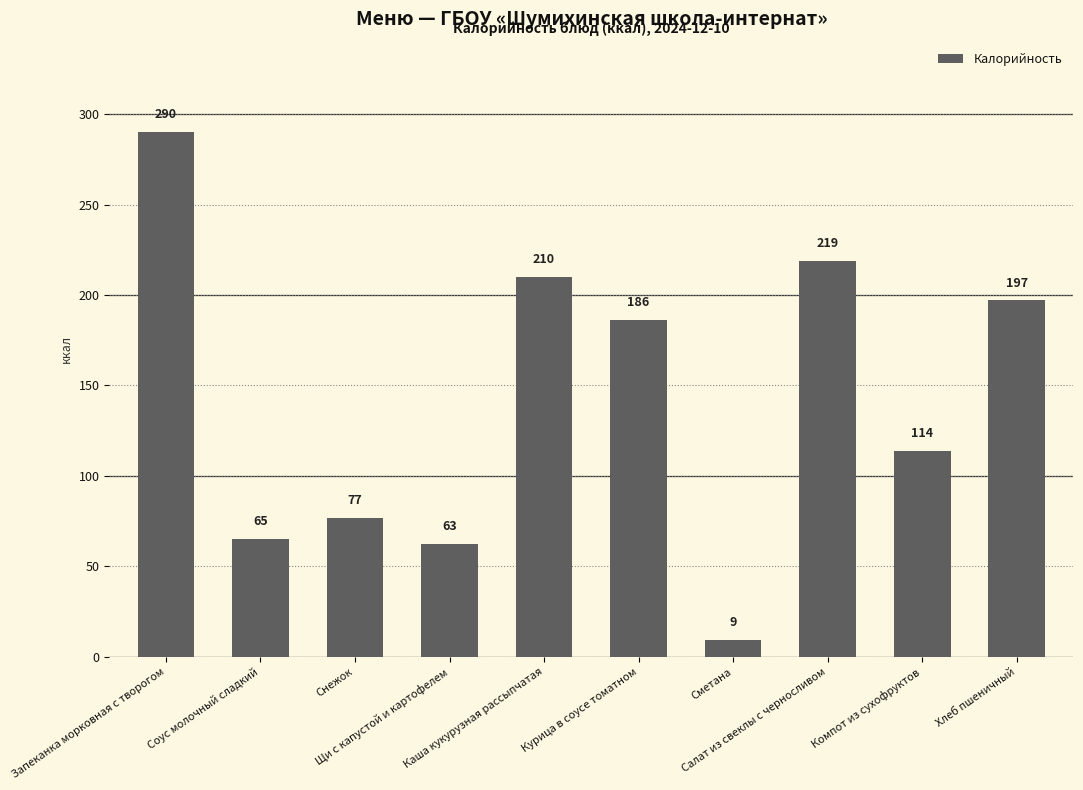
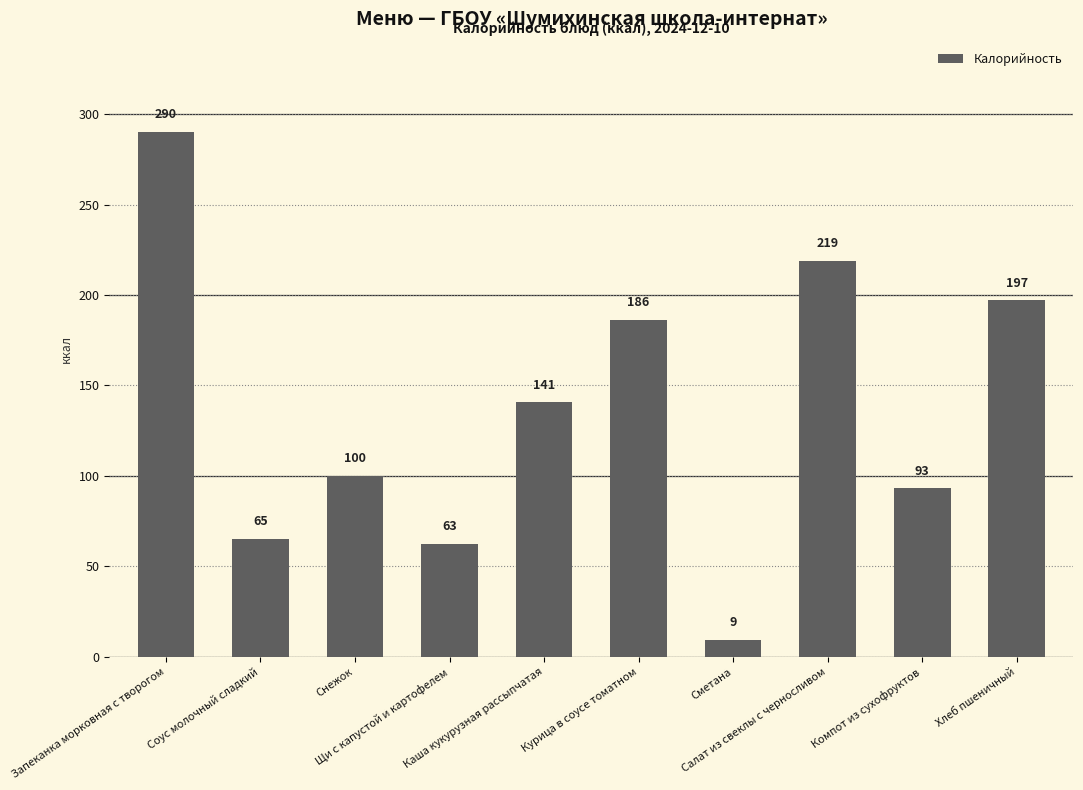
  {
    "Запеканка морковная с творогом": 290,
    "Соус молочный сладкий": 65,
-   "Снежок": 77,
+   "Снежок": 100,
    "Щи с капустой и картофелем": 63,
-   "Каша кукурузная рассыпчатая": 210,
+   "Каша кукурузная рассыпчатая": 141,
    "Курица в соусе томатном": 186,
    "Сметана": 9,
    "Салат из свеклы с черносливом": 219,
-   "Компот из сухофруктов": 114,
+   "Компот из сухофруктов": 93,
    "Хлеб пшеничный": 197
  }
